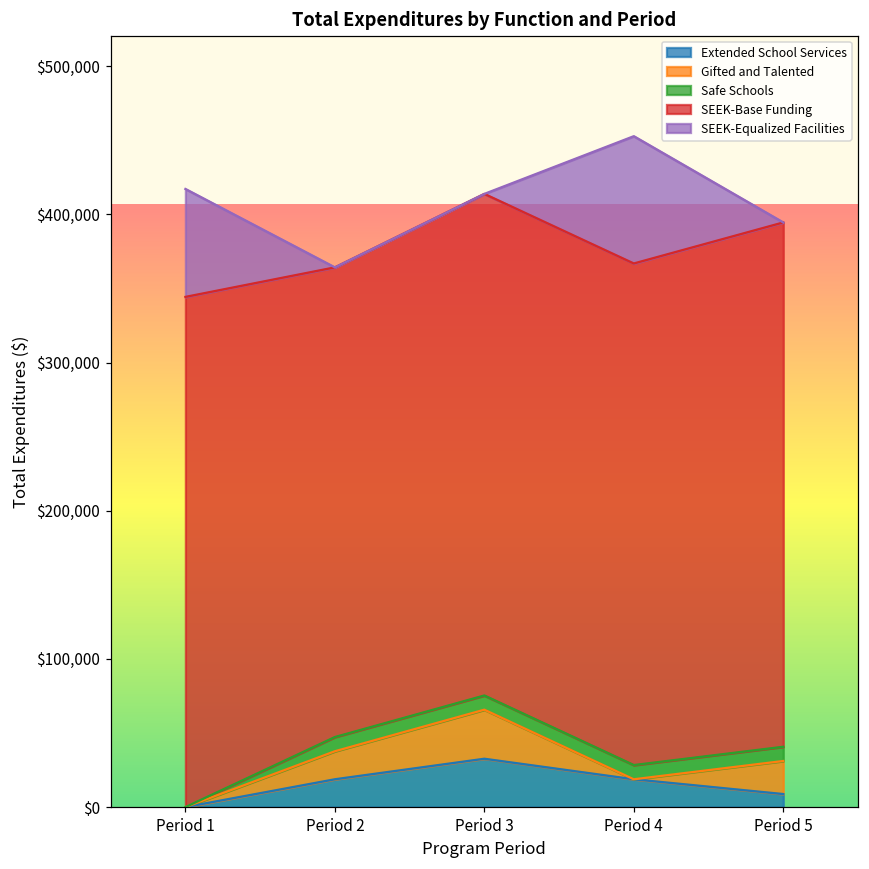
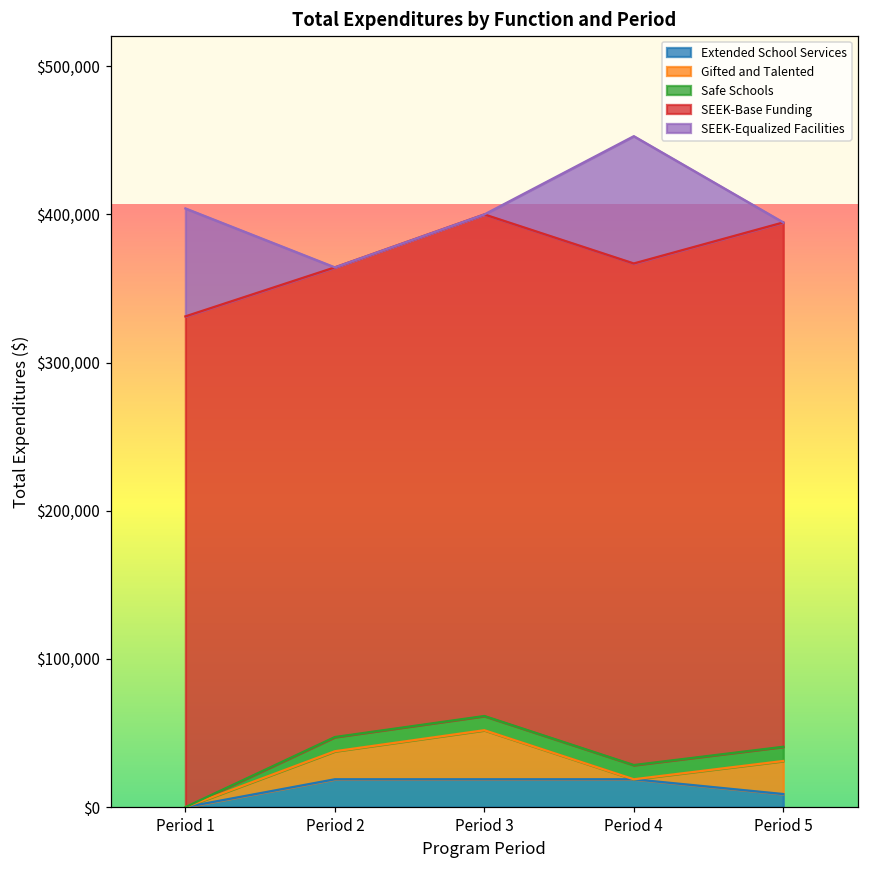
  {
    "Extended School Services": {
      "Period 2": "$19,000",
-     "Period 3": "$33,000",
+     "Period 3": "$19,000",
      "Period 5": "$9,000"
    },
    "Gifted and Talented": {
      "Period 2": "$19,000",
      "Period 3": "$33,000",
      "Period 5": "$22,000"
    },
    "Safe Schools": {
      "Period 2": "$10,000",
      "Period 3": "$10,000",
      "Period 4": "$10,000",
      "Period 5": "$10,000"
    },
    "SEEK-Base Funding": {
-     "Period 1": "$344,000",
+     "Period 1": "$331,000",
      "Period 4": "$339,000"
    },
    "SEEK-Equalized Facilities": {
      "Period 1": "$73,000",
      "Period 4": "$86,000"
    }
  }
